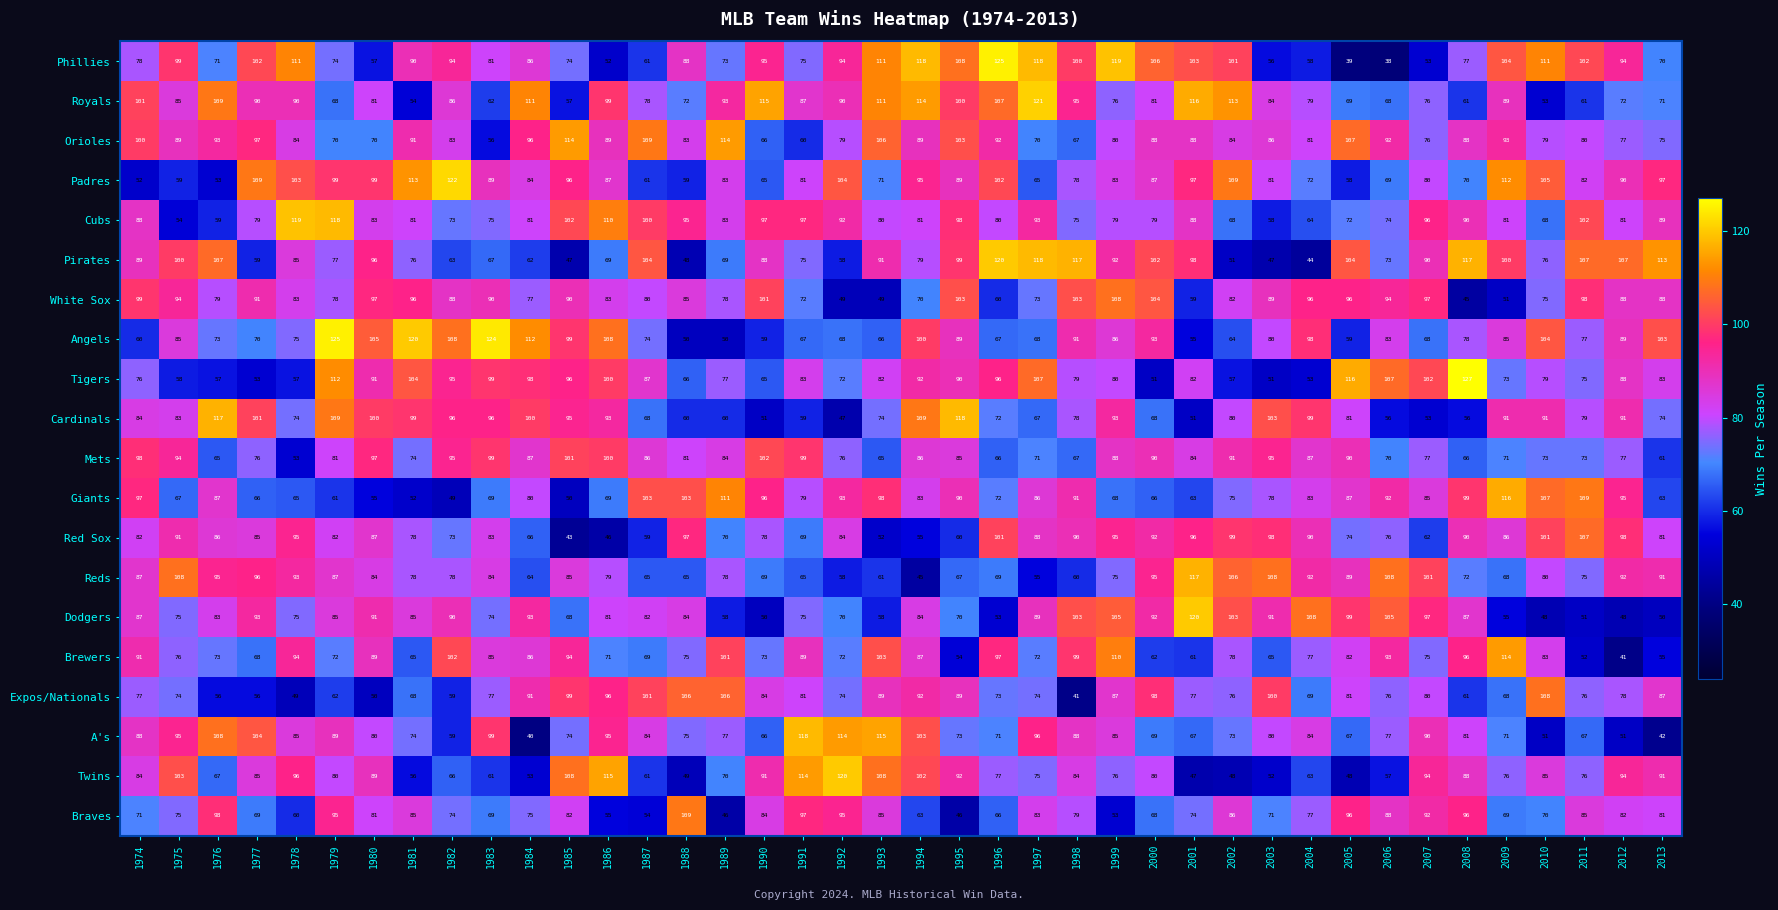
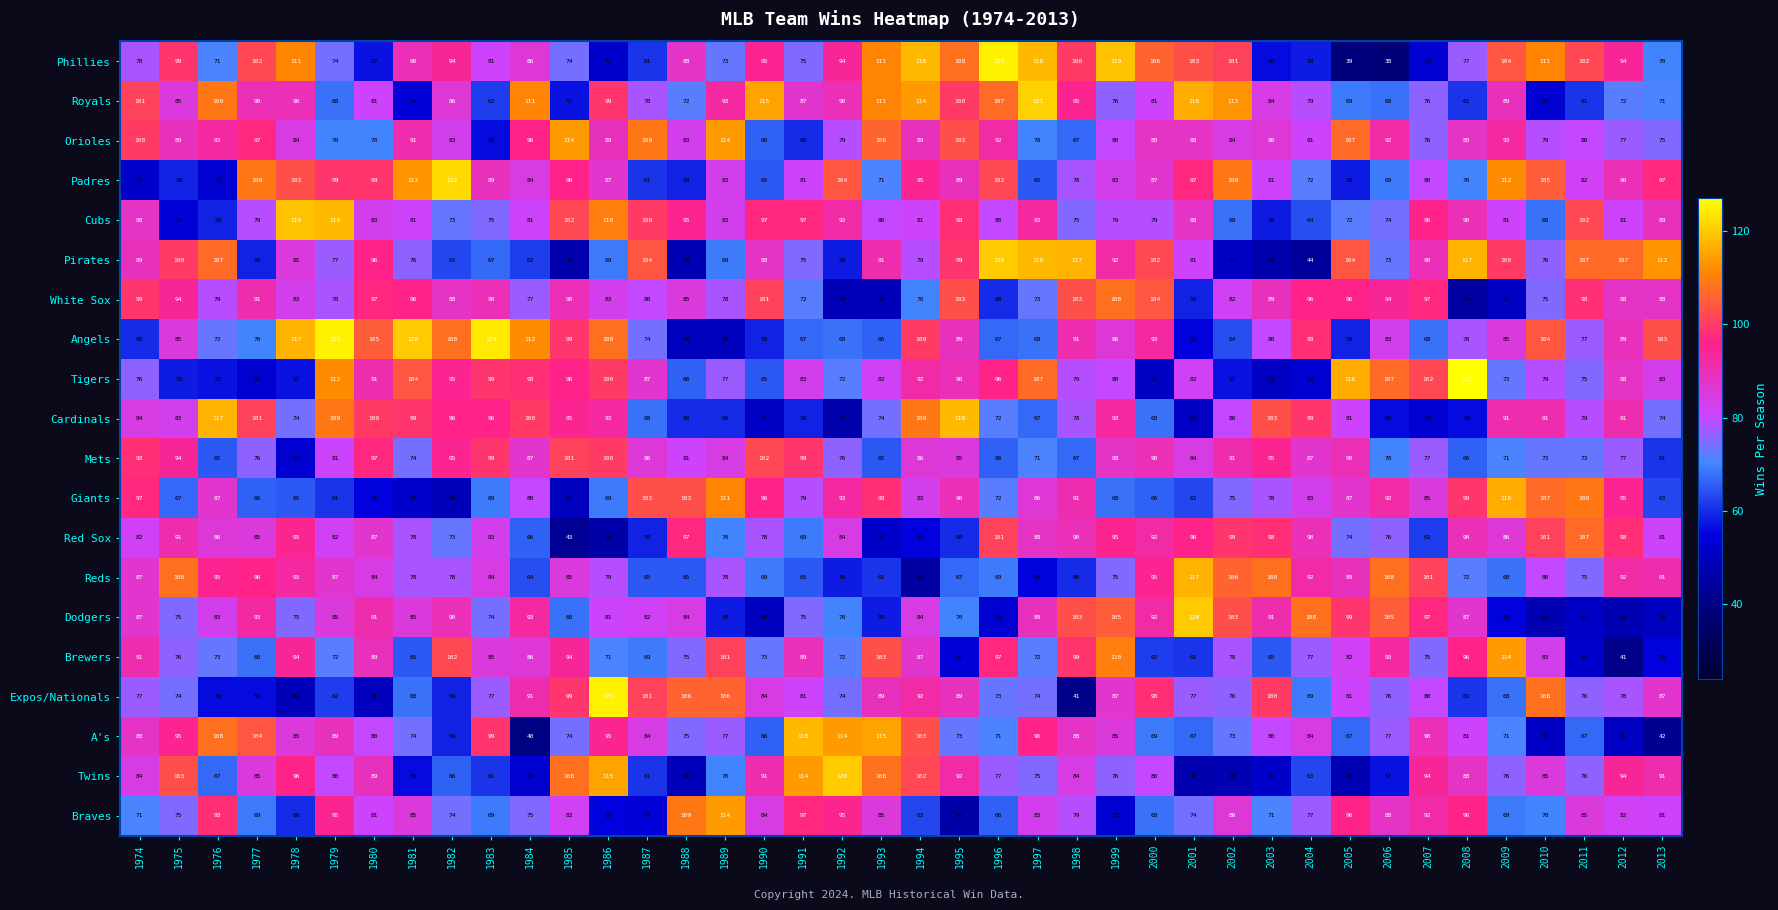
  {
    "Pirates": {
      "1974": 89,
      "1975": 100,
      "1976": 107,
      "1977": 59,
      "1978": 85,
      "1979": 77,
      "1980": 96,
      "1981": 76,
      "1982": 63,
      "1983": 67,
      "1984": 62,
      "1985": 47,
      "1986": 69,
      "1987": 104,
      "1988": 48,
      "1989": 69,
      "1990": 88,
      "1991": 75,
      "1992": 58,
      "1993": 91,
      "1994": 79,
      "1995": 99,
      "1996": 120,
      "1997": 118,
      "1998": 117,
      "1999": 92,
      "2000": 102,
-     "2001": 98,
+     "2001": 81,
      "2002": 51,
      "2003": 47,
      "2004": 44,
      "2005": 104,
      "2006": 73,
      "2007": 90,
      "2008": 117,
      "2009": 100,
      "2010": 76,
      "2011": 107,
      "2012": 107,
      "2013": 113
    },
    "Angels": {
      "1974": 60,
      "1975": 85,
      "1976": 73,
      "1977": 70,
-     "1978": 75,
+     "1978": 117,
      "1979": 125,
      "1980": 105,
      "1981": 120,
      "1982": 108,
      "1983": 124,
      "1984": 112,
      "1985": 99,
      "1986": 108,
      "1987": 74,
      "1988": 50,
      "1989": 50,
      "1990": 59,
      "1991": 67,
      "1992": 68,
      "1993": 66,
      "1994": 100,
      "1995": 89,
      "1996": 67,
      "1997": 68,
      "1998": 91,
      "1999": 86,
      "2000": 93,
      "2001": 55,
      "2002": 64,
      "2003": 80,
      "2004": 98,
      "2005": 59,
      "2006": 83,
      "2007": 68,
      "2008": 78,
      "2009": 85,
      "2010": 104,
      "2011": 77,
      "2012": 89,
      "2013": 103
    },
    "Expos/Nationals": {
      "1974": 77,
      "1975": 74,
      "1976": 56,
      "1977": 56,
      "1978": 49,
      "1979": 62,
      "1980": 50,
      "1981": 68,
      "1982": 59,
      "1983": 77,
      "1984": 91,
      "1985": 99,
-     "1986": 96,
+     "1986": 125,
      "1987": 101,
      "1988": 106,
      "1989": 106,
      "1990": 84,
      "1991": 81,
      "1992": 74,
      "1993": 89,
      "1994": 92,
      "1995": 89,
      "1996": 73,
      "1997": 74,
      "1998": 41,
      "1999": 87,
      "2000": 98,
      "2001": 77,
      "2002": 76,
      "2003": 100,
      "2004": 69,
      "2005": 81,
      "2006": 76,
      "2007": 80,
      "2008": 61,
      "2009": 68,
      "2010": 108,
      "2011": 76,
      "2012": 78,
      "2013": 87
    },
    "Braves": {
      "1974": 71,
      "1975": 75,
      "1976": 98,
      "1977": 69,
      "1978": 60,
      "1979": 95,
      "1980": 81,
      "1981": 85,
      "1982": 74,
      "1983": 69,
      "1984": 75,
      "1985": 82,
      "1986": 55,
      "1987": 54,
      "1988": 109,
-     "1989": 46,
+     "1989": 114,
      "1990": 84,
      "1991": 97,
      "1992": 95,
      "1993": 85,
      "1994": 63,
      "1995": 46,
      "1996": 66,
      "1997": 83,
      "1998": 79,
      "1999": 53,
      "2000": 68,
      "2001": 74,
      "2002": 86,
      "2003": 71,
      "2004": 77,
      "2005": 96,
      "2006": 88,
      "2007": 92,
      "2008": 96,
      "2009": 69,
      "2010": 70,
      "2011": 85,
      "2012": 82,
      "2013": 81
    }
  }
